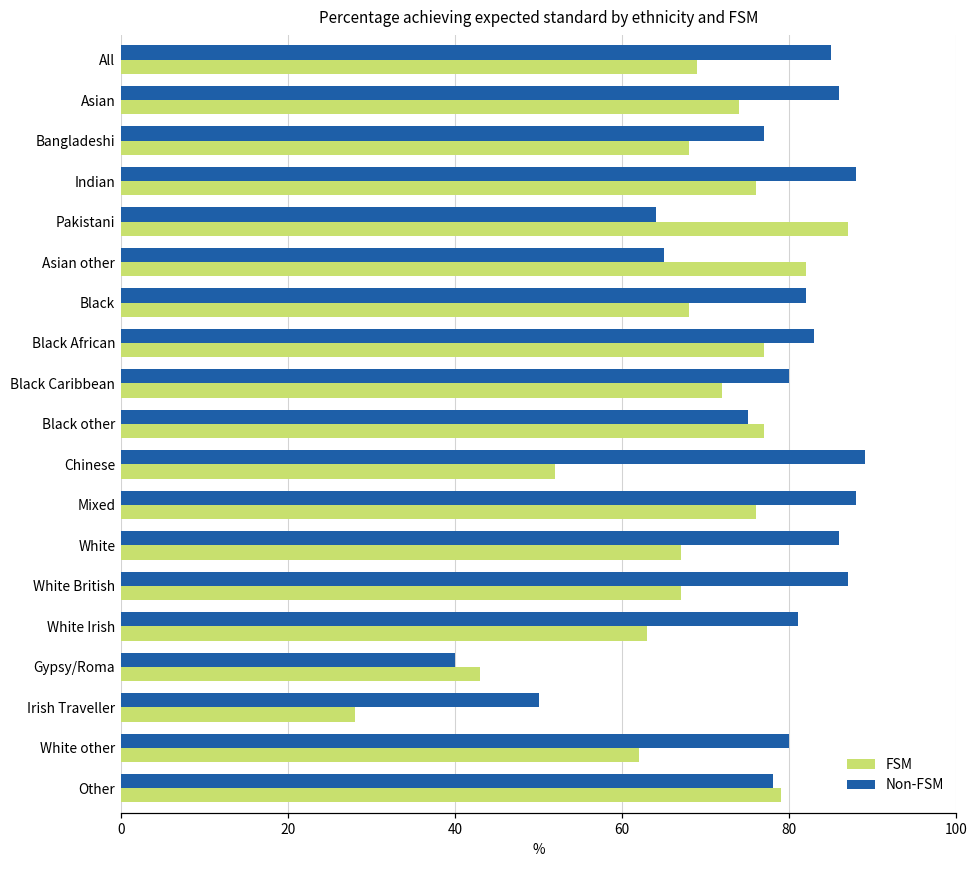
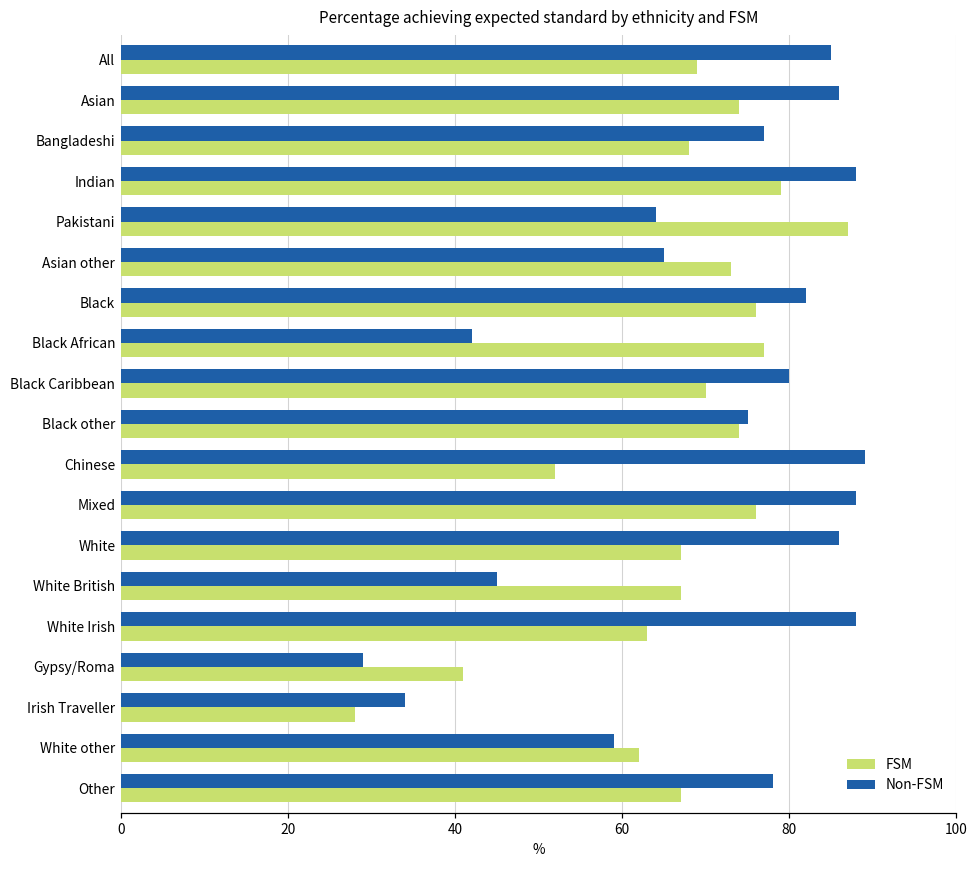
  {
    "FSM": {
      "All": 69,
      "Asian": 74,
      "Bangladeshi": 68,
-     "Indian": 76,
+     "Indian": 79,
      "Pakistani": 87,
-     "Asian other": 82,
-     "Black": 68,
+     "Asian other": 73,
+     "Black": 76,
      "Black African": 77,
-     "Black Caribbean": 72,
-     "Black other": 77,
+     "Black Caribbean": 70,
+     "Black other": 74,
      "Chinese": 52,
      "Mixed": 76,
      "White": 67,
      "White British": 67,
      "White Irish": 63,
-     "Gypsy/Roma": 43,
+     "Gypsy/Roma": 41,
      "Irish Traveller": 28,
      "White other": 62,
-     "Other": 79
+     "Other": 67
    },
    "Non-FSM": {
      "All": 85,
      "Asian": 86,
      "Bangladeshi": 77,
      "Indian": 88,
      "Pakistani": 64,
      "Asian other": 65,
      "Black": 82,
-     "Black African": 83,
+     "Black African": 42,
      "Black Caribbean": 80,
      "Black other": 75,
      "Chinese": 89,
      "Mixed": 88,
      "White": 86,
-     "White British": 87,
-     "White Irish": 81,
-     "Gypsy/Roma": 40,
-     "Irish Traveller": 50,
-     "White other": 80,
+     "White British": 45,
+     "White Irish": 88,
+     "Gypsy/Roma": 29,
+     "Irish Traveller": 34,
+     "White other": 59,
      "Other": 78
    }
  }
